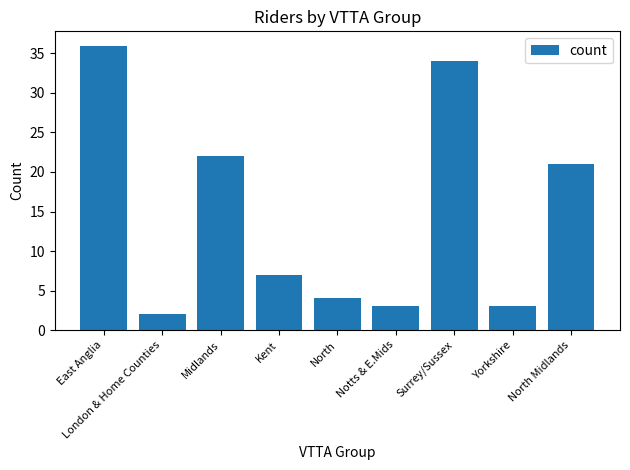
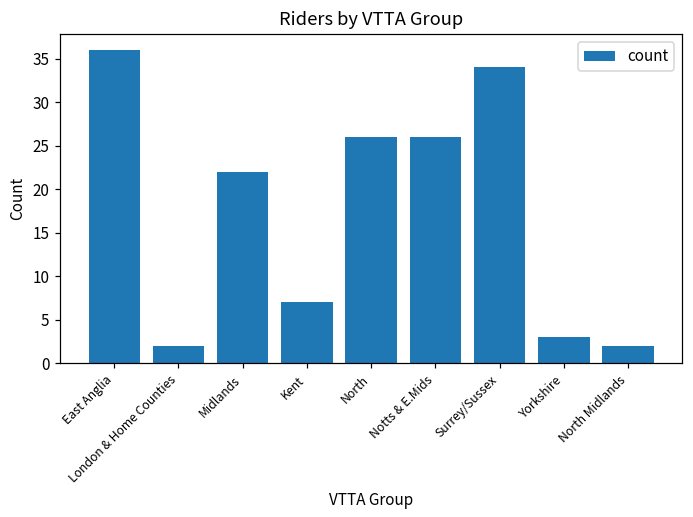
  {
    "East Anglia": 36,
    "London & Home Counties": 2,
    "Midlands": 22,
    "Kent": 7,
-   "North": 4,
-   "Notts & E.Mids": 3,
+   "North": 26,
+   "Notts & E.Mids": 26,
    "Surrey/Sussex": 34,
    "Yorkshire": 3,
-   "North Midlands": 21
+   "North Midlands": 2
  }
